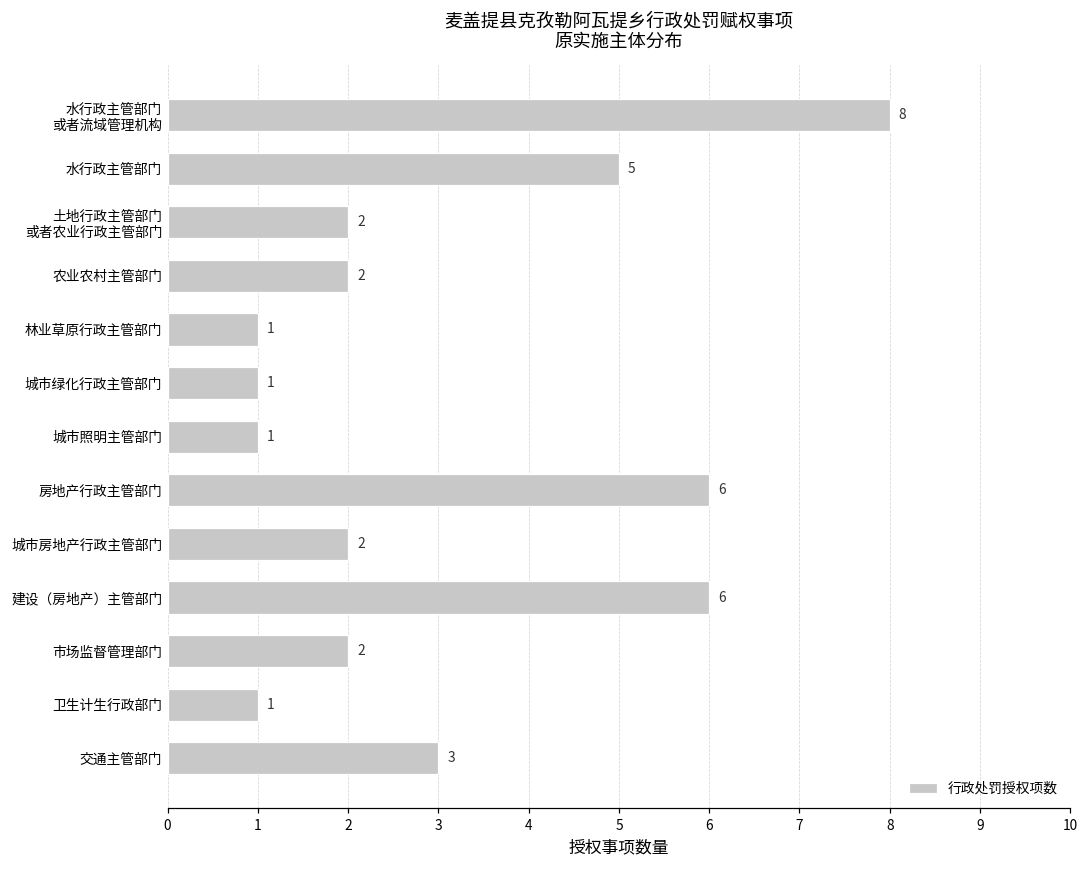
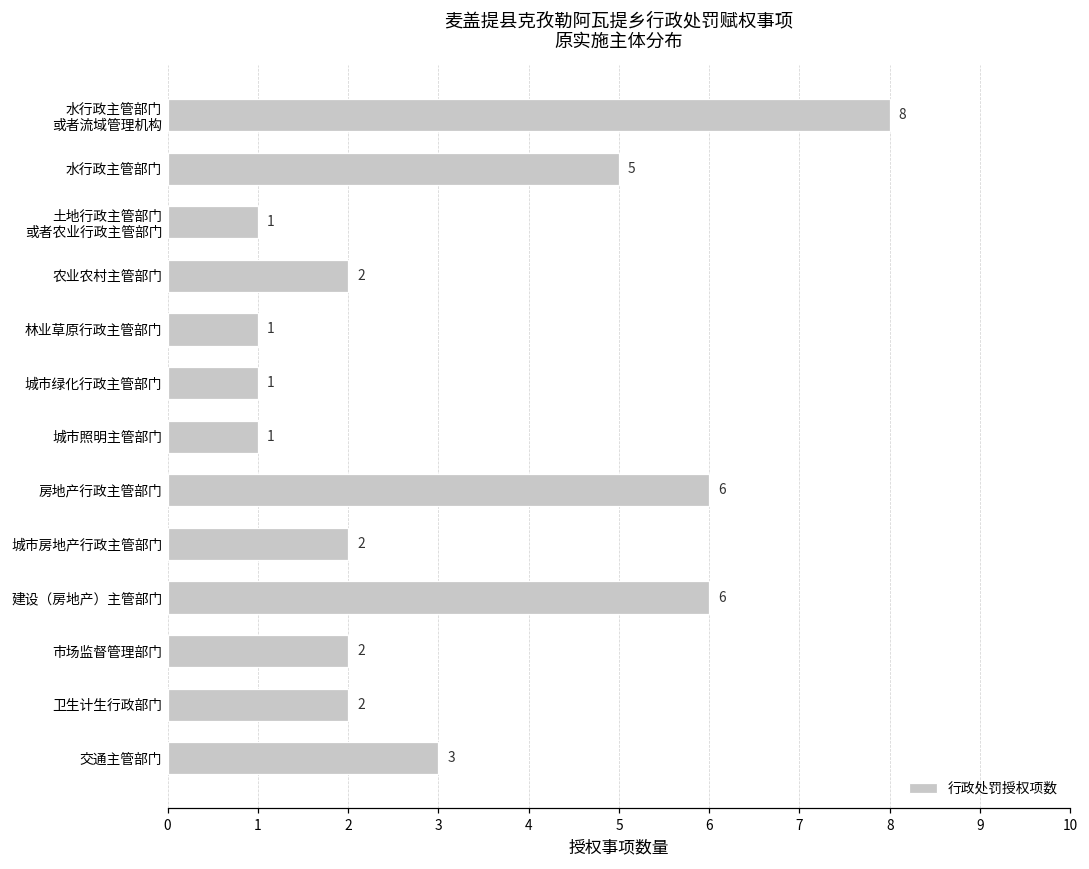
  {
    "水行政主管部门 或者流域管理机构": 8,
    "水行政主管部门": 5,
-   "土地行政主管部门 或者农业行政主管部门": 2,
+   "土地行政主管部门 或者农业行政主管部门": 1,
    "农业农村主管部门": 2,
    "林业草原行政主管部门": 1,
    "城市绿化行政主管部门": 1,
    "城市照明主管部门": 1,
    "房地产行政主管部门": 6,
    "城市房地产行政主管部门": 2,
    "建设（房地产）主管部门": 6,
    "市场监督管理部门": 2,
-   "卫生计生行政部门": 1,
+   "卫生计生行政部门": 2,
    "交通主管部门": 3
  }
